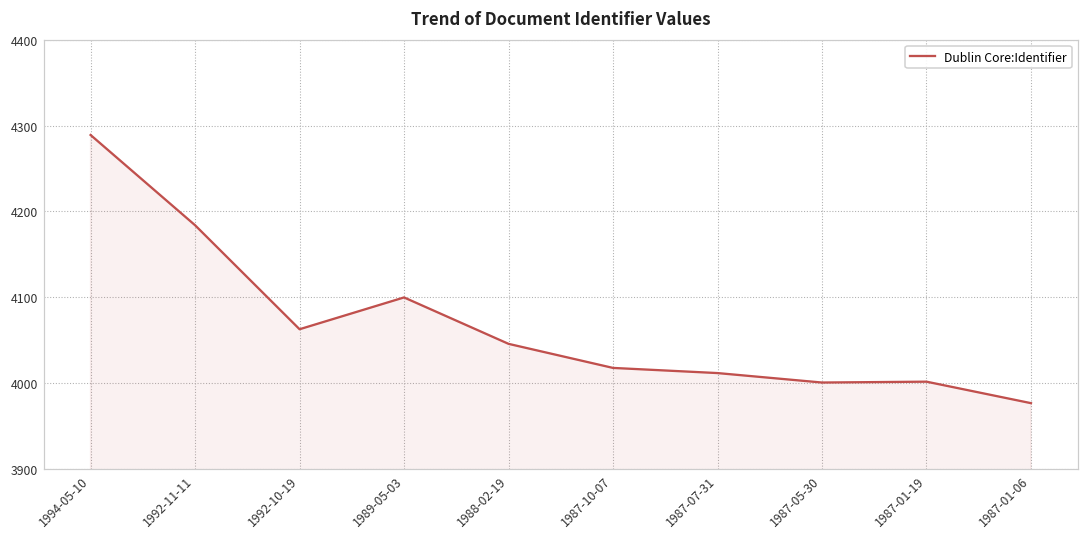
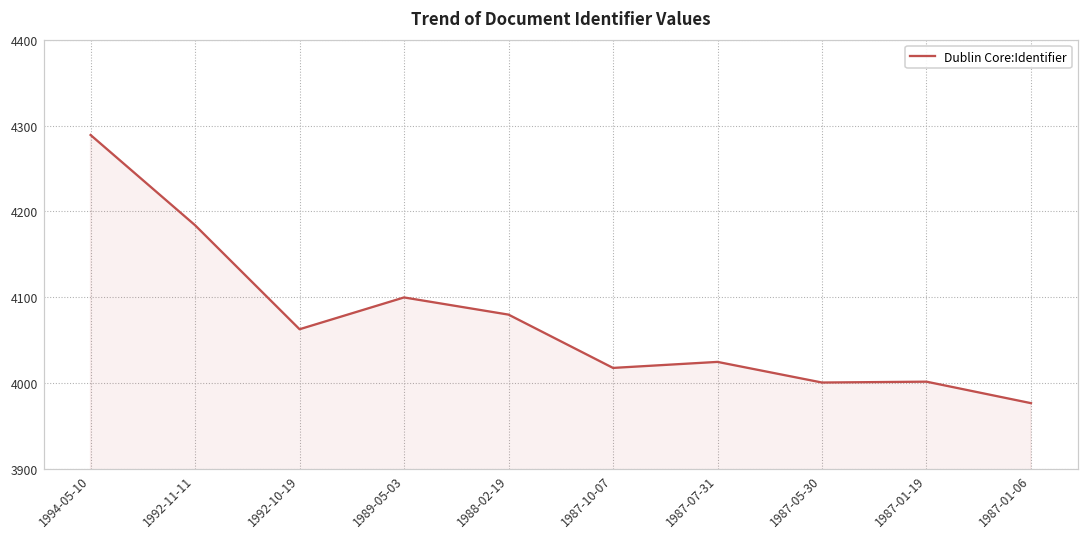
  {
    "1994-05-10": 4290,
    "1992-11-11": 4180,
    "1992-10-19": 4060,
    "1989-05-03": 4100,
-   "1988-02-19": 4050,
+   "1988-02-19": 4080,
    "1987-10-07": 4020,
-   "1987-07-31": 4010,
+   "1987-07-31": 4030,
    "1987-05-30": 4000,
    "1987-01-19": 4000,
    "1987-01-06": 3980
  }
